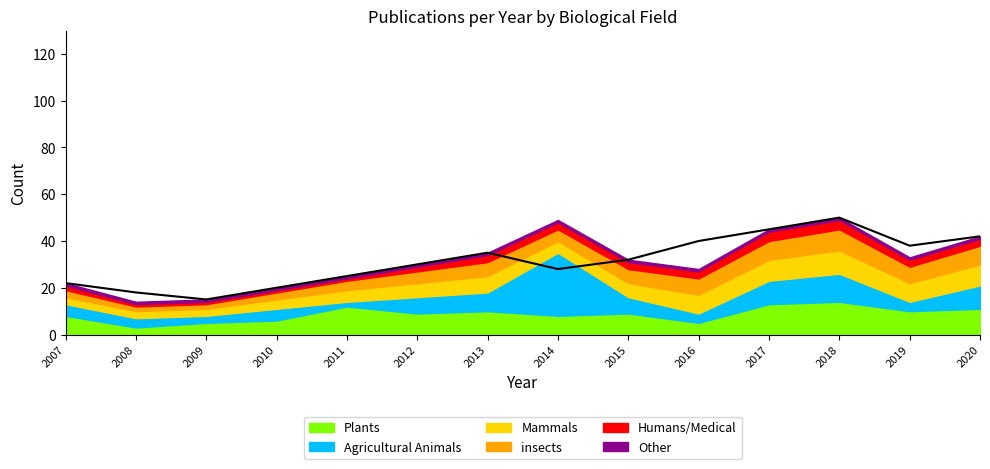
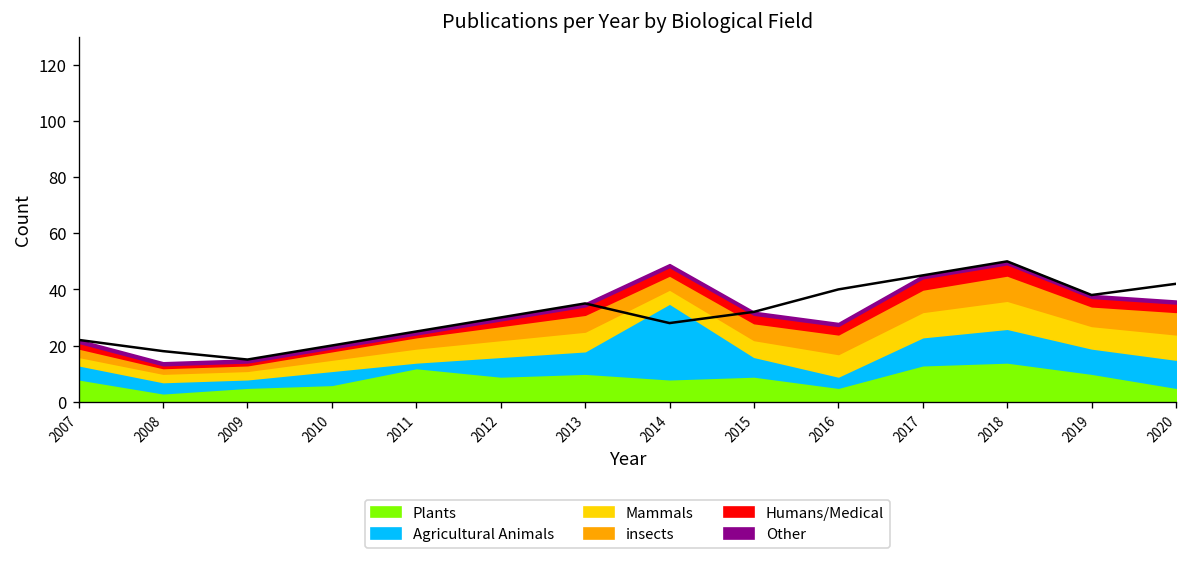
  {
    "Plants": {
-     "2020": 11
+     "2020": 5
    },
    "Agricultural Animals": {
-     "2019": 4
+     "2019": 9
    }
  }
